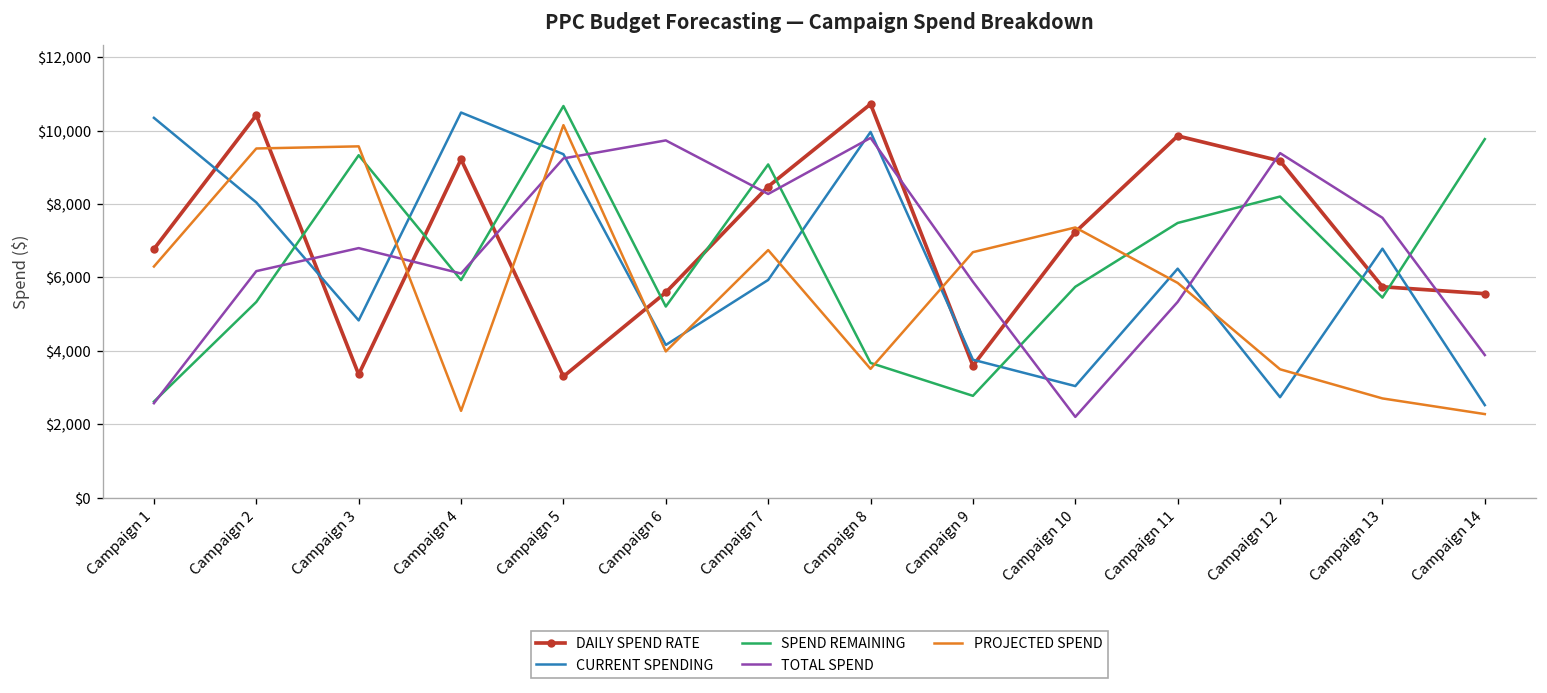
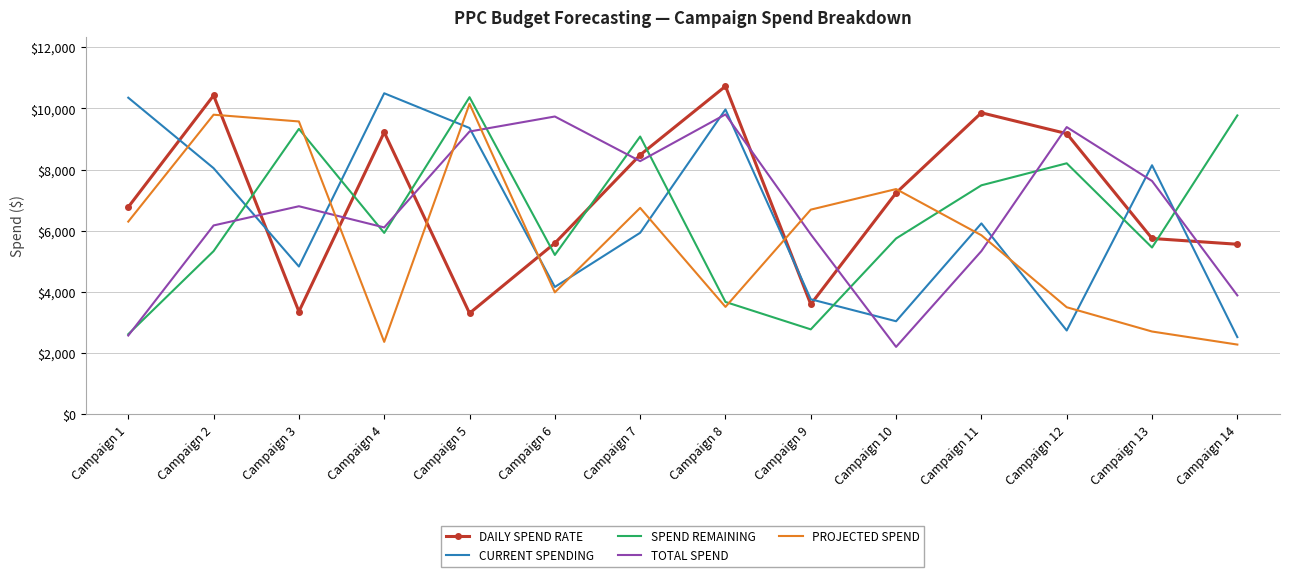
  {
    "DAILY SPEND RATE": {
      "Campaign 1": "$6,800",
      "Campaign 2": "$10,400",
      "Campaign 3": "$3,400",
      "Campaign 4": "$9,200",
      "Campaign 5": "$3,300",
      "Campaign 6": "$5,600",
      "Campaign 7": "$8,500",
      "Campaign 8": "$10,700",
      "Campaign 9": "$3,600",
      "Campaign 10": "$7,200",
      "Campaign 11": "$9,900",
      "Campaign 12": "$9,200",
      "Campaign 13": "$5,700",
      "Campaign 14": "$5,600"
    },
    "CURRENT SPENDING": {
      "Campaign 1": "$10,400",
      "Campaign 2": "$8,000",
      "Campaign 3": "$4,800",
      "Campaign 4": "$10,500",
      "Campaign 5": "$9,400",
      "Campaign 6": "$4,200",
      "Campaign 7": "$5,900",
      "Campaign 8": "$10,000",
      "Campaign 9": "$3,800",
      "Campaign 10": "$3,000",
      "Campaign 11": "$6,200",
      "Campaign 12": "$2,700",
-     "Campaign 13": "$6,800",
+     "Campaign 13": "$8,100",
      "Campaign 14": "$2,500"
    },
    "SPEND REMAINING": {
      "Campaign 2": "$5,300",
      "Campaign 3": "$9,300",
      "Campaign 4": "$5,900",
-     "Campaign 5": "$10,700",
+     "Campaign 5": "$10,400",
      "Campaign 6": "$5,200",
      "Campaign 7": "$9,100",
      "Campaign 8": "$3,700",
      "Campaign 9": "$2,800",
      "Campaign 10": "$5,700",
      "Campaign 11": "$7,500",
      "Campaign 12": "$8,200",
      "Campaign 13": "$5,500",
      "Campaign 14": "$9,800"
    },
    "TOTAL SPEND": {
      "Campaign 2": "$6,200",
      "Campaign 3": "$6,800",
      "Campaign 4": "$6,100",
      "Campaign 5": "$9,200",
      "Campaign 6": "$9,700",
      "Campaign 7": "$8,300",
      "Campaign 8": "$9,800",
      "Campaign 9": "$5,900",
      "Campaign 10": "$2,200",
      "Campaign 11": "$5,300",
      "Campaign 12": "$9,400",
      "Campaign 13": "$7,600",
      "Campaign 14": "$3,900"
    },
    "PROJECTED SPEND": {
      "Campaign 1": "$6,300",
-     "Campaign 2": "$9,500",
+     "Campaign 2": "$9,800",
      "Campaign 3": "$9,600",
      "Campaign 4": "$2,400",
      "Campaign 5": "$10,200",
      "Campaign 6": "$4,000",
      "Campaign 7": "$6,700",
      "Campaign 8": "$3,500",
      "Campaign 9": "$6,700",
      "Campaign 10": "$7,400",
      "Campaign 11": "$5,900",
      "Campaign 12": "$3,500",
      "Campaign 13": "$2,700",
      "Campaign 14": "$2,300"
    }
  }
